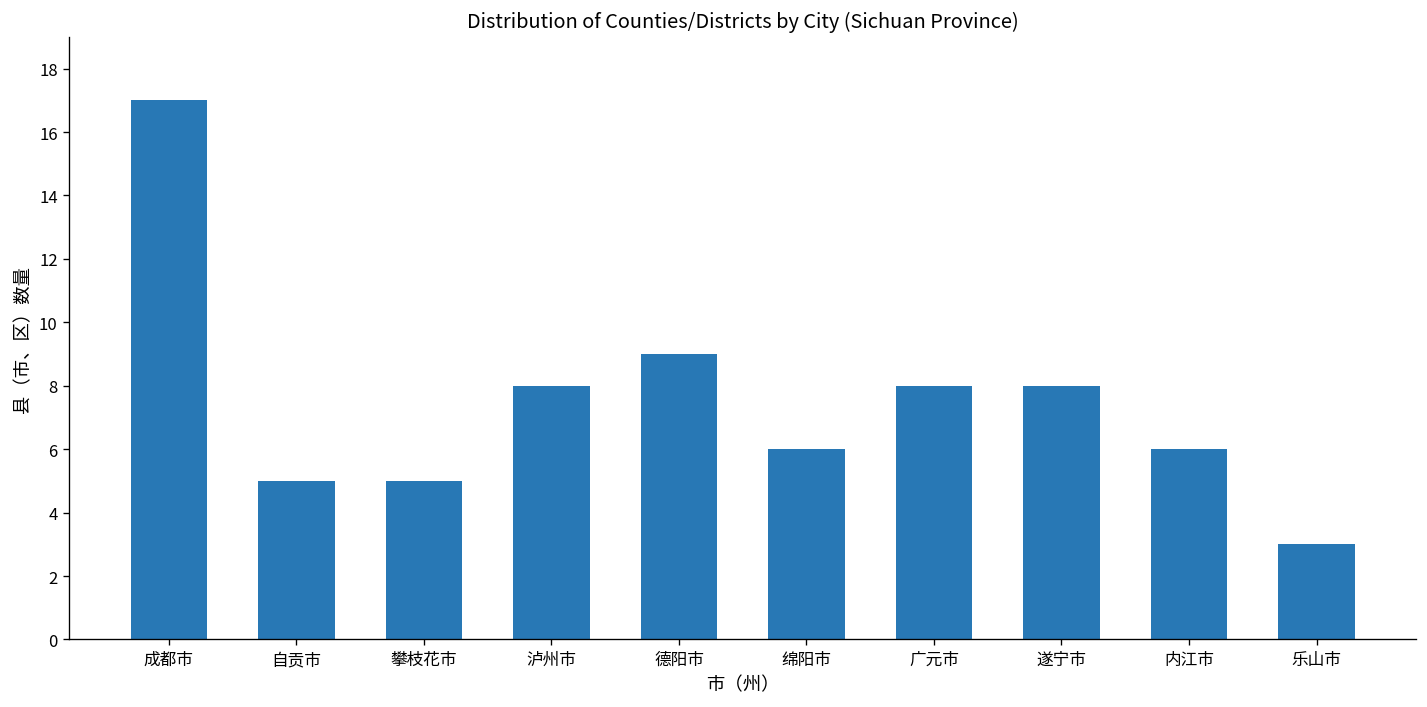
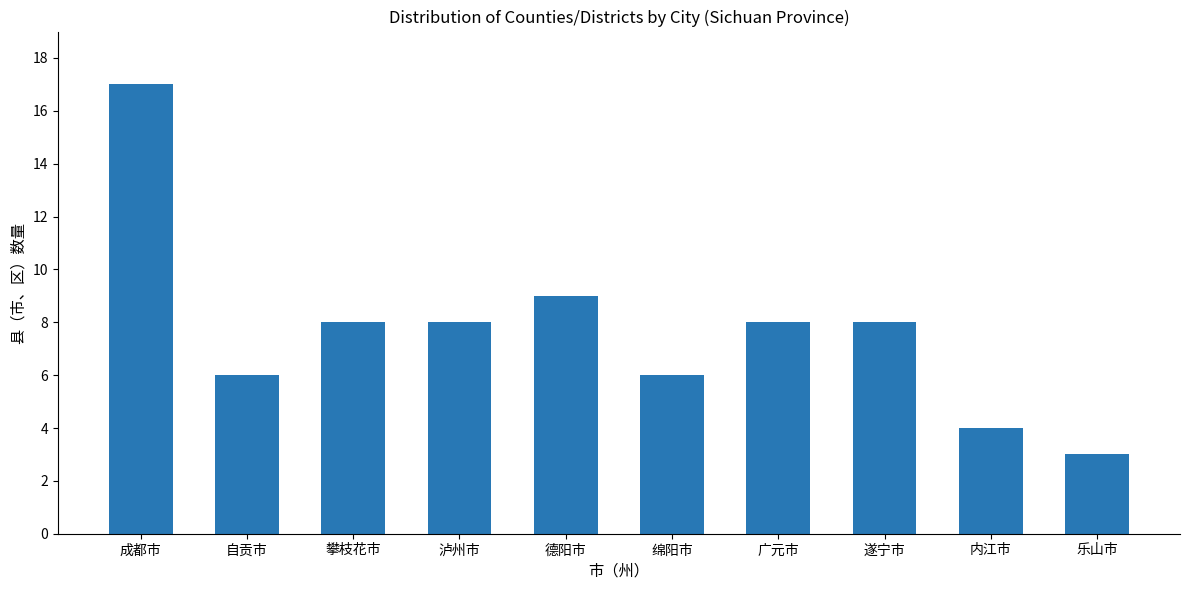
  {
    "成都市": 17,
-   "自贡市": 5,
-   "攀枝花市": 5,
+   "自贡市": 6,
+   "攀枝花市": 8,
    "泸州市": 8,
    "德阳市": 9,
    "绵阳市": 6,
    "广元市": 8,
    "遂宁市": 8,
-   "内江市": 6,
+   "内江市": 4,
    "乐山市": 3
  }
